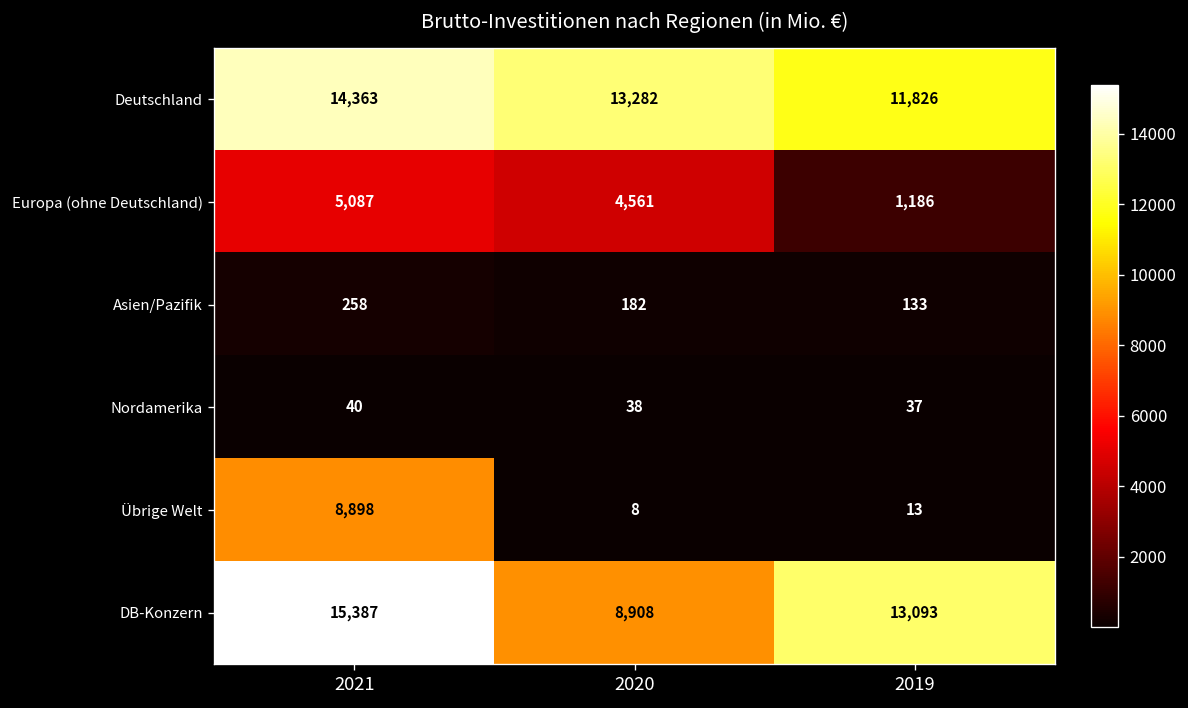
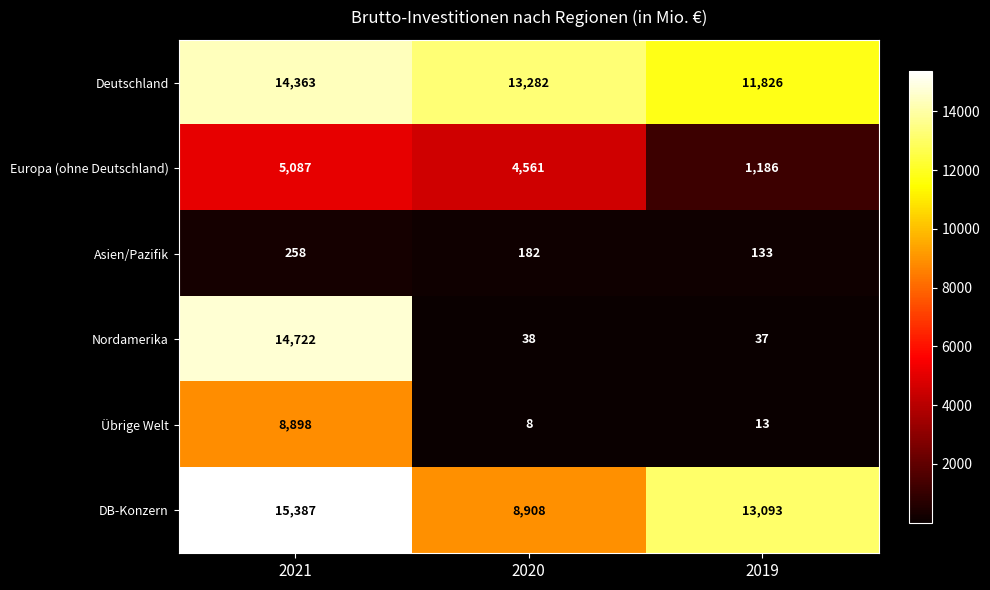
  {
    "Deutschland": {
      "2021": "14,363",
      "2020": "13,282",
      "2019": "11,826"
    },
    "Europa (ohne Deutschland)": {
      "2021": "5,087",
      "2020": "4,561",
      "2019": "1,186"
    },
    "Asien/Pazifik": {
      "2021": "258",
      "2020": "182",
      "2019": "133"
    },
    "Nordamerika": {
-     "2021": "40",
+     "2021": "14,722",
      "2020": "38",
      "2019": "37"
    },
    "Übrige Welt": {
      "2021": "8,898",
      "2020": "8",
      "2019": "13"
    },
    "DB-Konzern": {
      "2021": "15,387",
      "2020": "8,908",
      "2019": "13,093"
    }
  }
